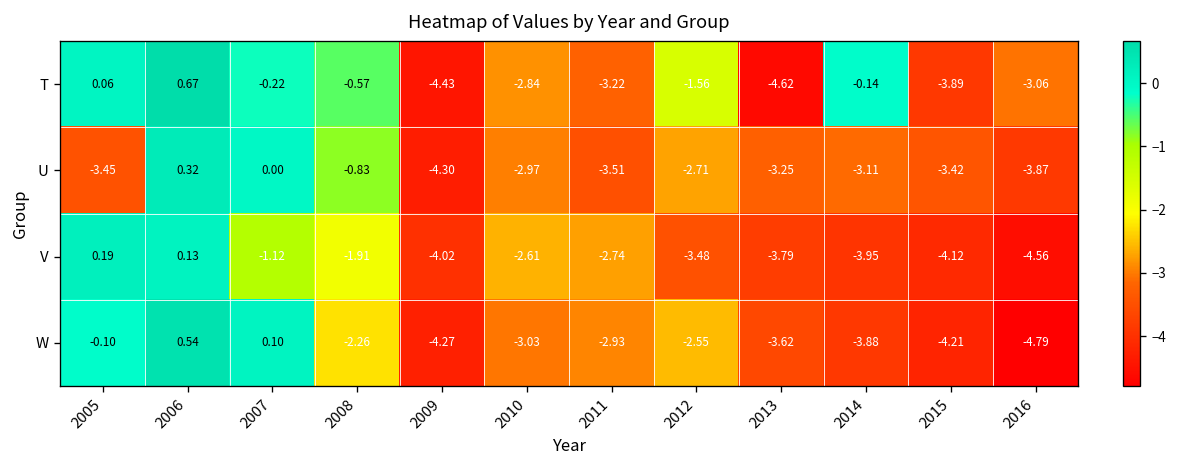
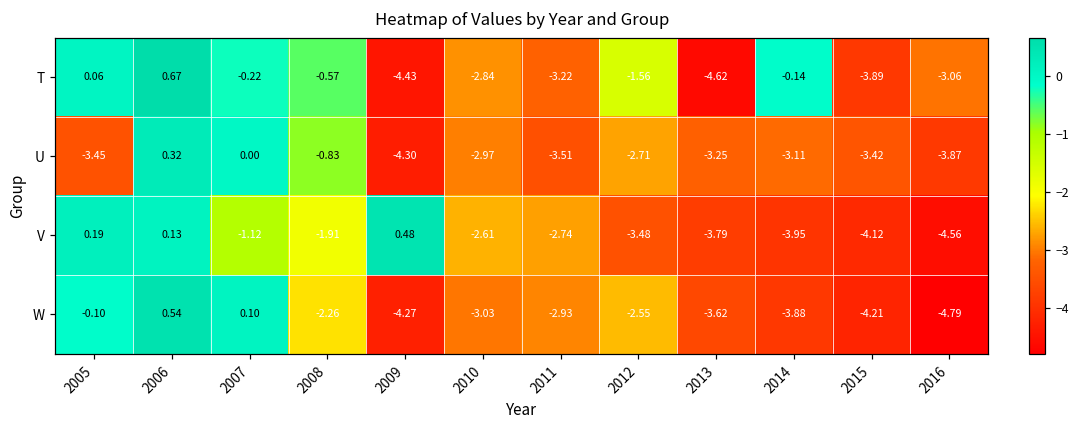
  {
    "T": {
      "2005": 0.06,
      "2006": 0.67,
      "2007": -0.22,
      "2008": -0.57,
      "2009": -4.43,
      "2010": -2.84,
      "2011": -3.22,
      "2012": -1.56,
      "2013": -4.62,
      "2014": -0.14,
      "2015": -3.89,
      "2016": -3.06
    },
    "U": {
      "2005": -3.45,
      "2006": 0.32,
      "2007": 0.00,
      "2008": -0.83,
      "2009": -4.30,
      "2010": -2.97,
      "2011": -3.51,
      "2012": -2.71,
      "2013": -3.25,
      "2014": -3.11,
      "2015": -3.42,
      "2016": -3.87
    },
    "V": {
      "2005": 0.19,
      "2006": 0.13,
      "2007": -1.12,
      "2008": -1.91,
-     "2009": -4.02,
+     "2009": 0.48,
      "2010": -2.61,
      "2011": -2.74,
      "2012": -3.48,
      "2013": -3.79,
      "2014": -3.95,
      "2015": -4.12,
      "2016": -4.56
    },
    "W": {
      "2005": -0.10,
      "2006": 0.54,
      "2007": 0.10,
      "2008": -2.26,
      "2009": -4.27,
      "2010": -3.03,
      "2011": -2.93,
      "2012": -2.55,
      "2013": -3.62,
      "2014": -3.88,
      "2015": -4.21,
      "2016": -4.79
    }
  }
